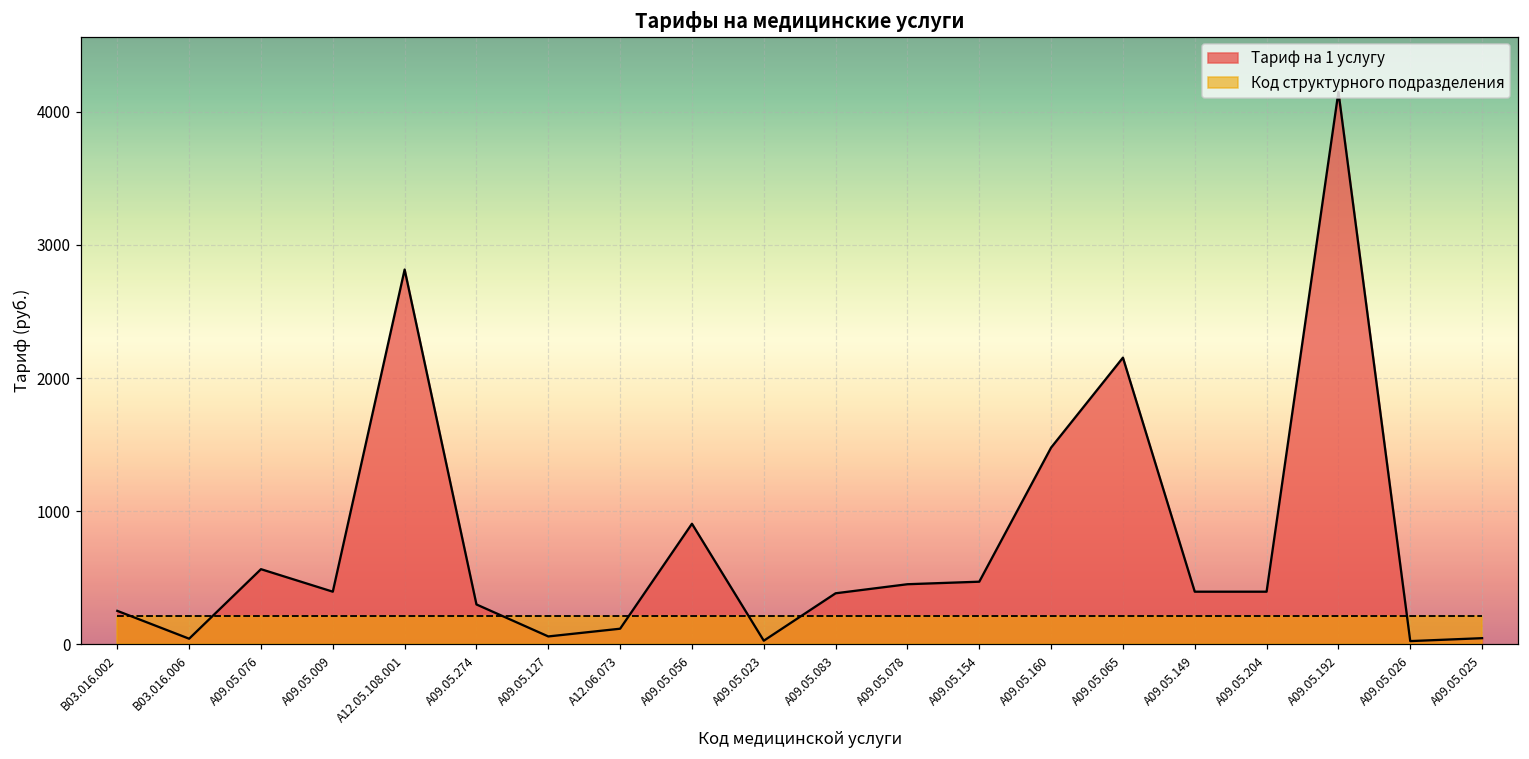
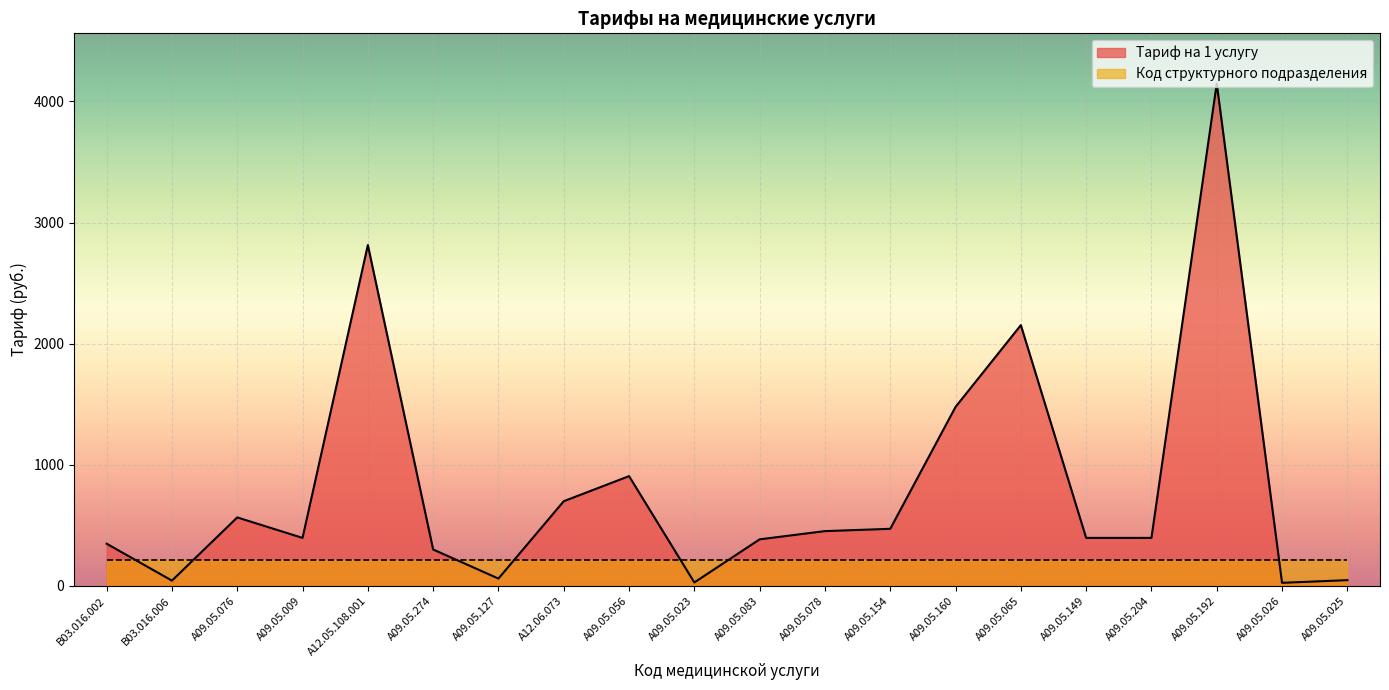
  {
    "Тариф на 1 услугу": {
-     "B03.016.002": 250,
+     "B03.016.002": 350,
      "B03.016.006": 40,
      "A09.05.076": 570,
      "A09.05.009": 400,
      "A12.05.108.001": 2810,
      "A09.05.274": 300,
      "A09.05.127": 60,
-     "A12.06.073": 120,
+     "A12.06.073": 700,
      "A09.05.056": 910,
      "A09.05.023": 30,
      "A09.05.083": 380,
      "A09.05.078": 450,
      "A09.05.154": 470,
      "A09.05.160": 1480,
      "A09.05.065": 2150,
      "A09.05.149": 400,
      "A09.05.204": 400,
      "A09.05.026": 30,
      "A09.05.025": 50
    },
    "Код структурного подразделения": {
      "B03.016.002": 220,
      "B03.016.006": 220,
      "A09.05.076": 220,
      "A09.05.009": 220,
      "A12.05.108.001": 220,
      "A09.05.274": 220,
      "A09.05.127": 220,
      "A12.06.073": 220,
      "A09.05.056": 220,
      "A09.05.023": 220,
      "A09.05.083": 220,
      "A09.05.078": 220,
      "A09.05.154": 220,
      "A09.05.160": 220,
      "A09.05.065": 220,
      "A09.05.149": 220,
      "A09.05.204": 220,
      "A09.05.192": 220,
      "A09.05.026": 220,
      "A09.05.025": 220
    }
  }
